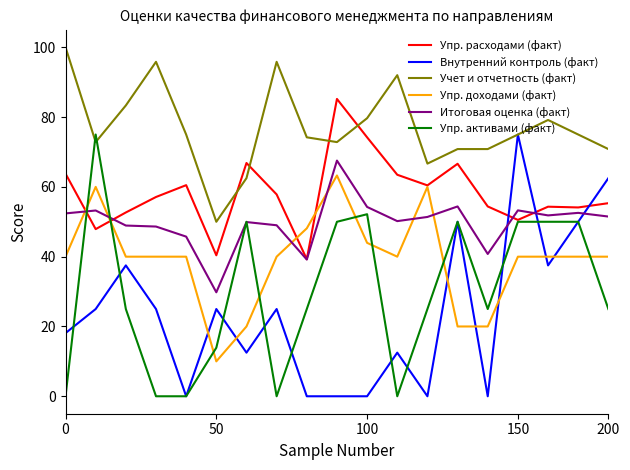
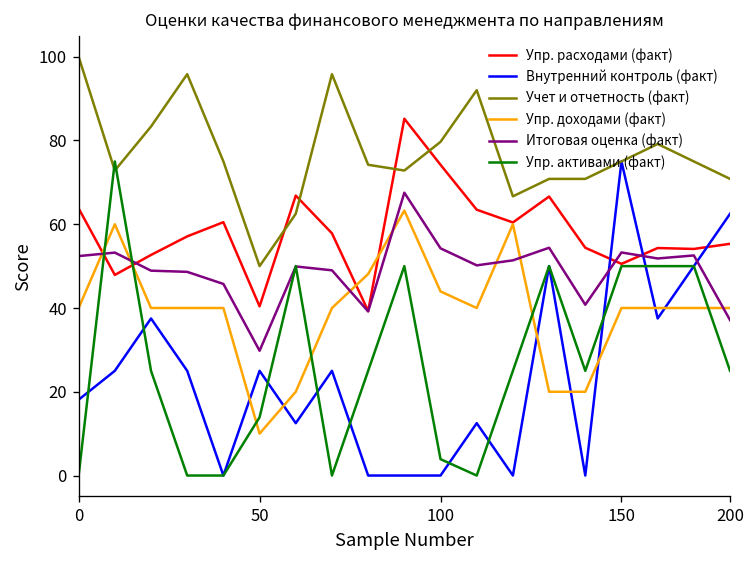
  {
    "Упр. расходами (факт)": {
      "0": 64,
      "50": 40,
      "100": 74,
      "200": 55
    },
    "Внутренний контроль (факт)": {
      "0": 18,
      "50": 25,
      "100": 0,
      "200": 63
    },
    "Учет и отчетность (факт)": {
      "0": 100,
      "50": 50,
      "100": 80,
      "200": 71
    },
    "Упр. доходами (факт)": {
      "0": 40,
      "50": 10,
      "100": 44,
      "150": 40,
      "200": 40
    },
    "Итоговая оценка (факт)": {
      "0": 52,
      "50": 30,
      "100": 54,
      "150": 53,
-     "200": 51
+     "200": 37
    },
    "Упр. активами (факт)": {
      "0": 0,
      "50": 14,
-     "100": 52,
+     "100": 4,
      "200": 25
    }
  }
